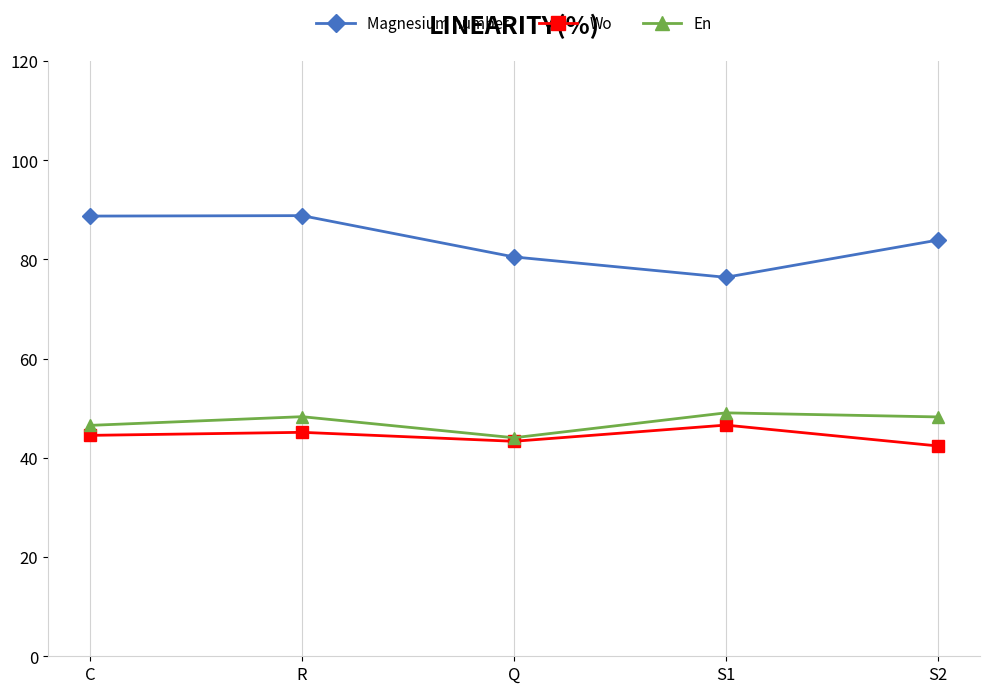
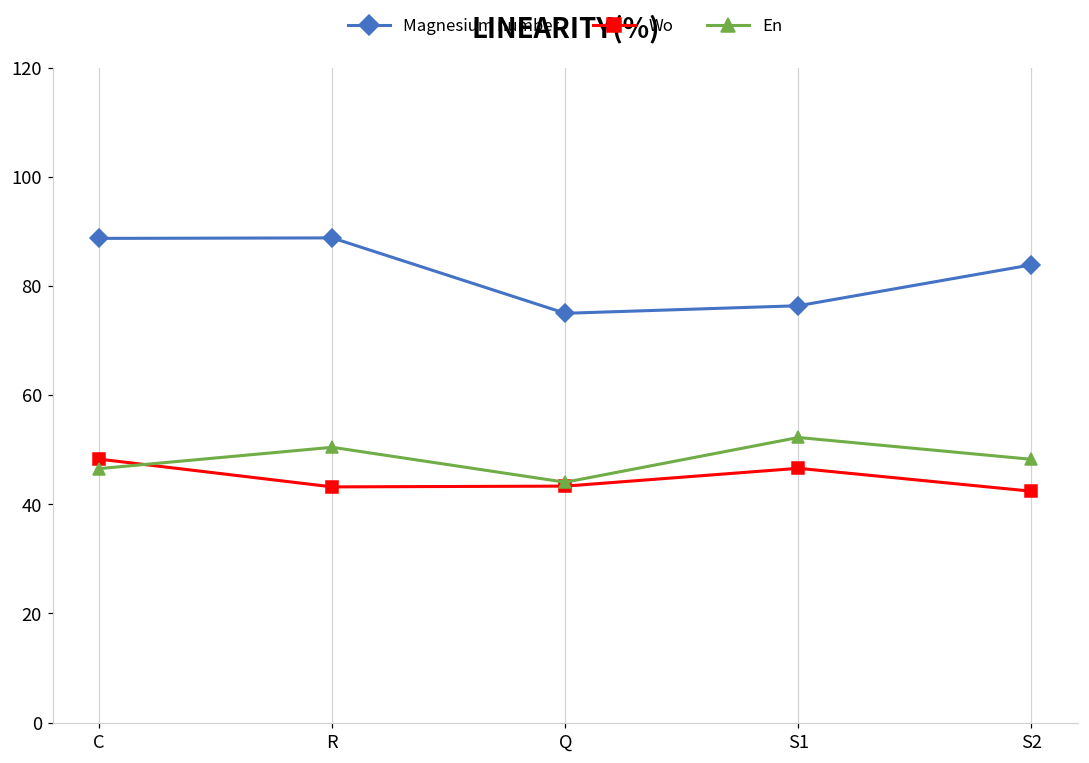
  {
    "Magnesium number": {
      "C": 89,
      "R": 89,
-     "Q": 81,
+     "Q": 75,
      "S1": 76,
      "S2": 84
    },
    "Wo": {
-     "C": 45,
-     "R": 45,
+     "C": 48,
+     "R": 43,
      "Q": 43,
      "S1": 47,
      "S2": 42
    },
    "En": {
      "C": 47,
-     "R": 48,
+     "R": 50,
      "Q": 44,
-     "S1": 49,
+     "S1": 52,
      "S2": 48
    }
  }
